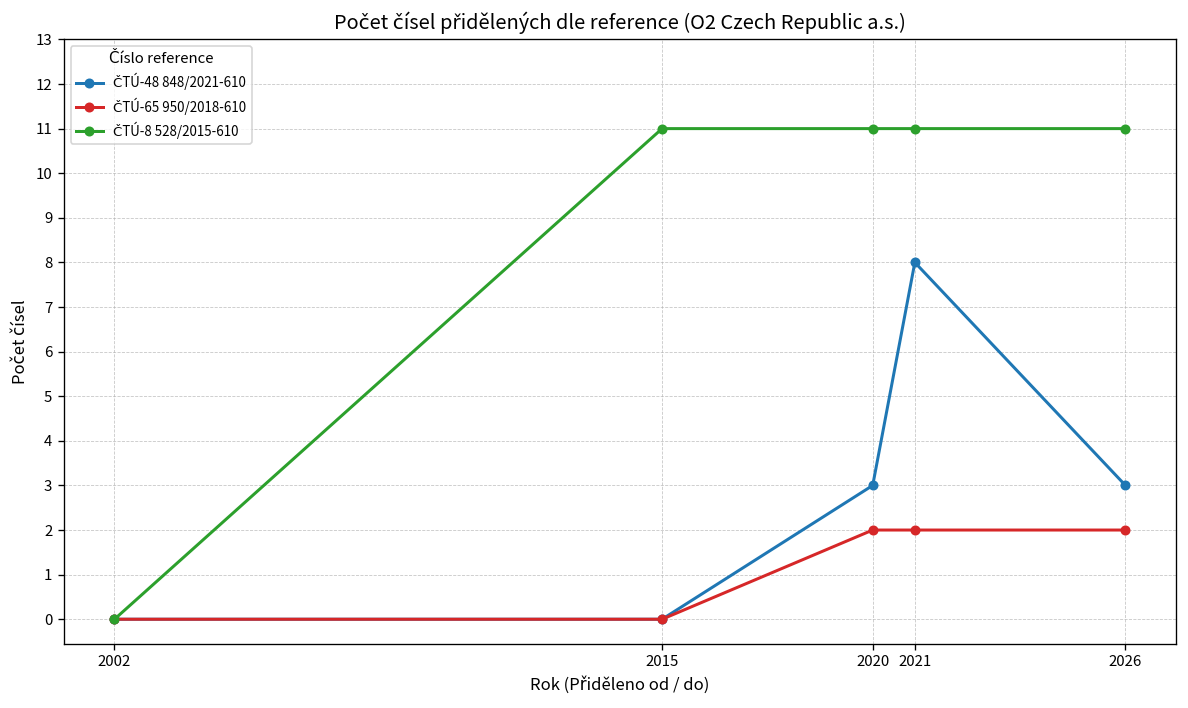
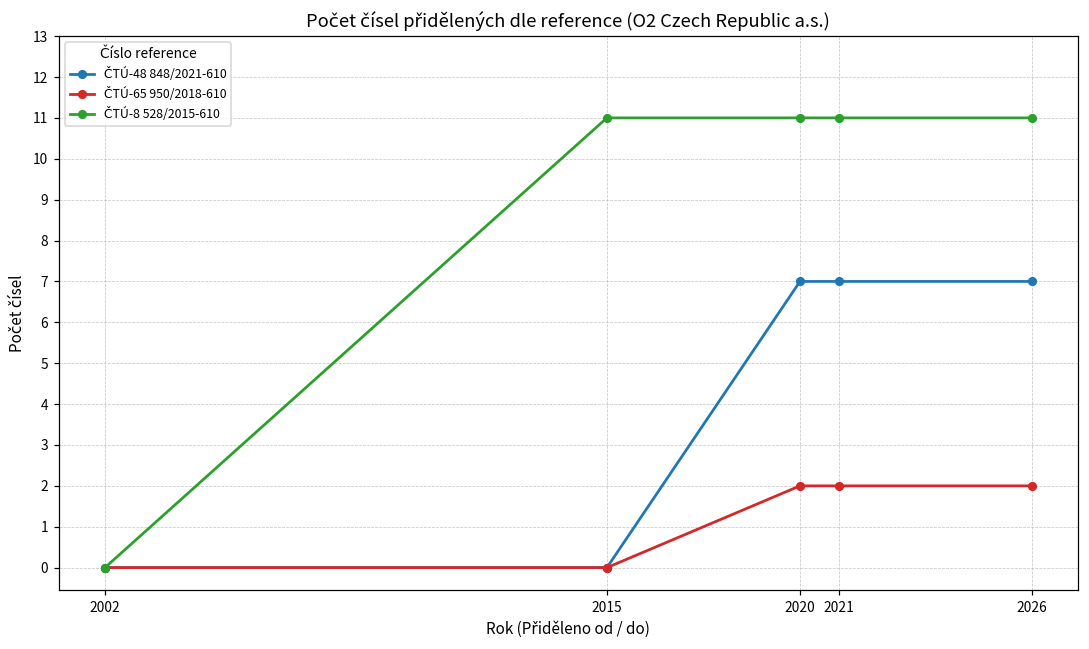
  {
    "ČTÚ-48 848/2021-610": {
-     "2020": 3,
-     "2021": 8,
-     "2026": 3
+     "2020": 7,
+     "2021": 7,
+     "2026": 7
    },
    "ČTÚ-65 950/2018-610": {
      "2020": 2,
      "2021": 2,
      "2026": 2
    },
    "ČTÚ-8 528/2015-610": {
      "2015": 11,
      "2020": 11,
      "2021": 11,
      "2026": 11
    }
  }
